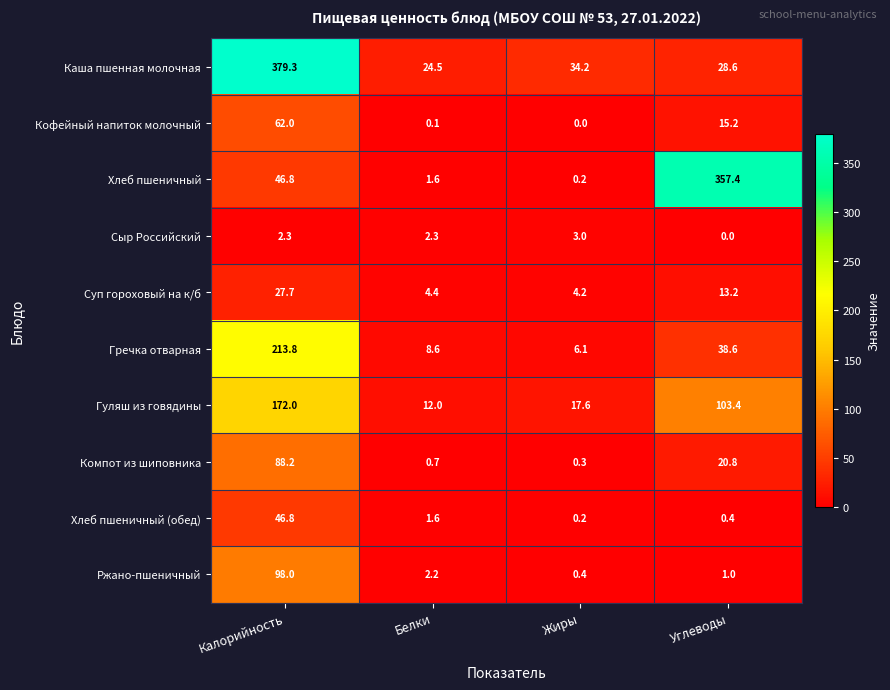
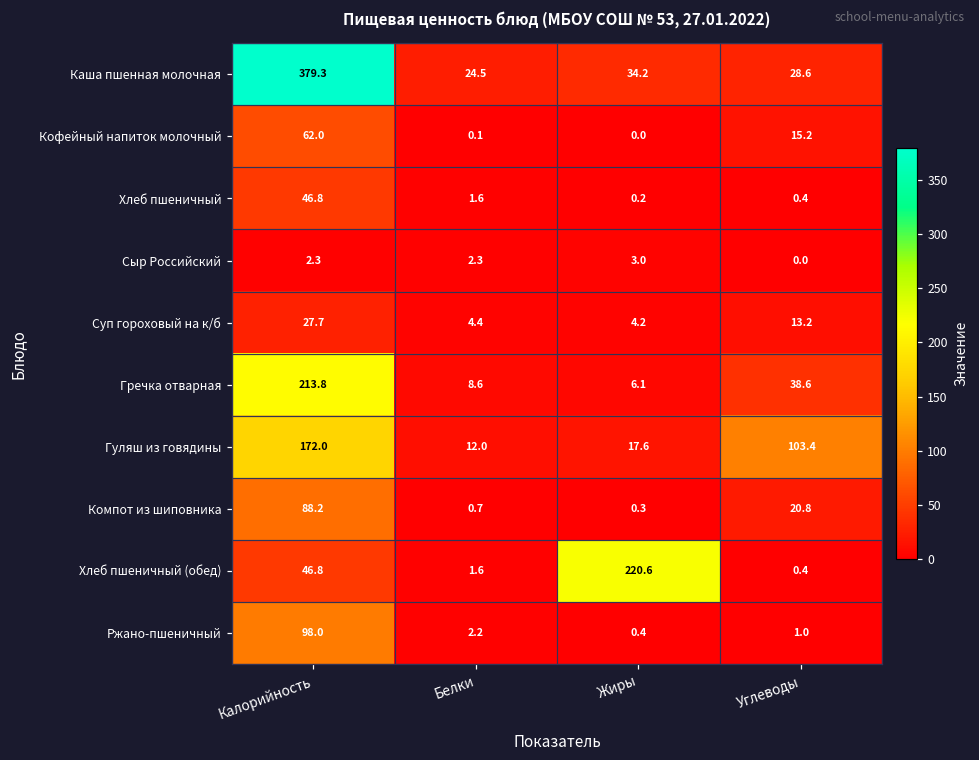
  {
    "Каша пшенная молочная": {
      "Калорийность": 379.3,
      "Белки": 24.5,
      "Жиры": 34.2,
      "Углеводы": 28.6
    },
    "Кофейный напиток молочный": {
      "Калорийность": 62.0,
      "Белки": 0.1,
      "Жиры": 0.0,
      "Углеводы": 15.2
    },
    "Хлеб пшеничный": {
      "Калорийность": 46.8,
      "Белки": 1.6,
      "Жиры": 0.2,
-     "Углеводы": 357.4
+     "Углеводы": 0.4
    },
    "Сыр Российский": {
      "Калорийность": 2.3,
      "Белки": 2.3,
      "Жиры": 3.0,
      "Углеводы": 0.0
    },
    "Суп гороховый на к/б": {
      "Калорийность": 27.7,
      "Белки": 4.4,
      "Жиры": 4.2,
      "Углеводы": 13.2
    },
    "Гречка отварная": {
      "Калорийность": 213.8,
      "Белки": 8.6,
      "Жиры": 6.1,
      "Углеводы": 38.6
    },
    "Гуляш из говядины": {
      "Калорийность": 172.0,
      "Белки": 12.0,
      "Жиры": 17.6,
      "Углеводы": 103.4
    },
    "Компот из шиповника": {
      "Калорийность": 88.2,
      "Белки": 0.7,
      "Жиры": 0.3,
      "Углеводы": 20.8
    },
    "Хлеб пшеничный (обед)": {
      "Калорийность": 46.8,
      "Белки": 1.6,
-     "Жиры": 0.2,
+     "Жиры": 220.6,
      "Углеводы": 0.4
    },
    "Ржано-пшеничный": {
      "Калорийность": 98.0,
      "Белки": 2.2,
      "Жиры": 0.4,
      "Углеводы": 1.0
    }
  }
